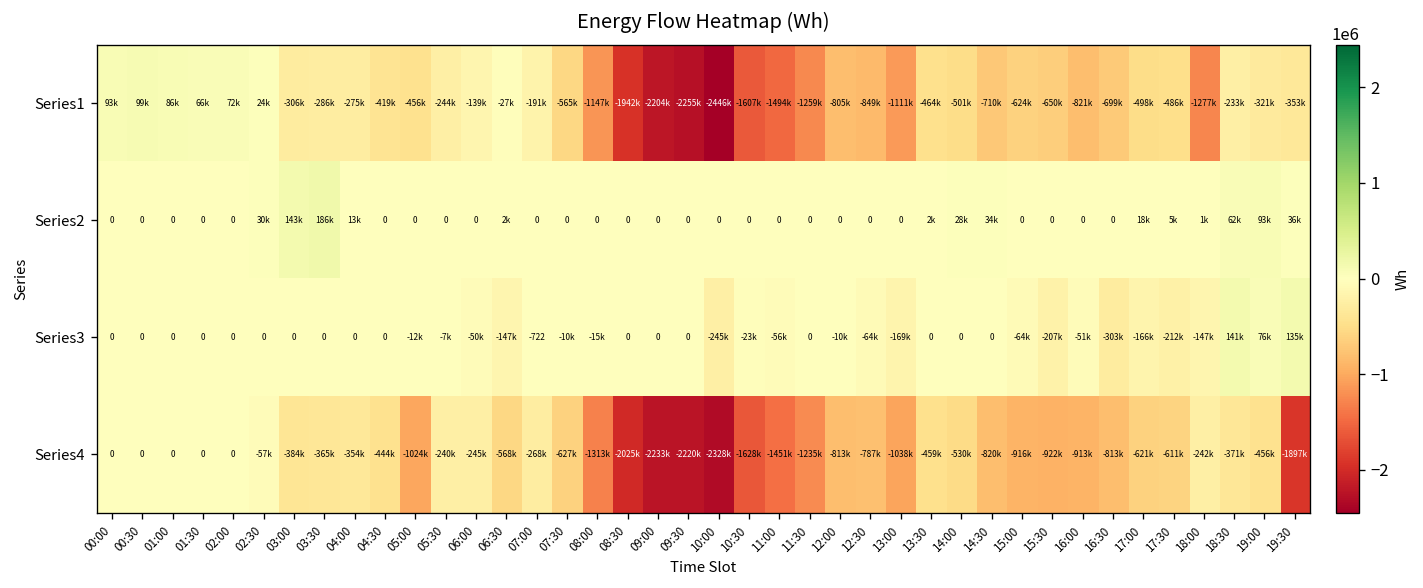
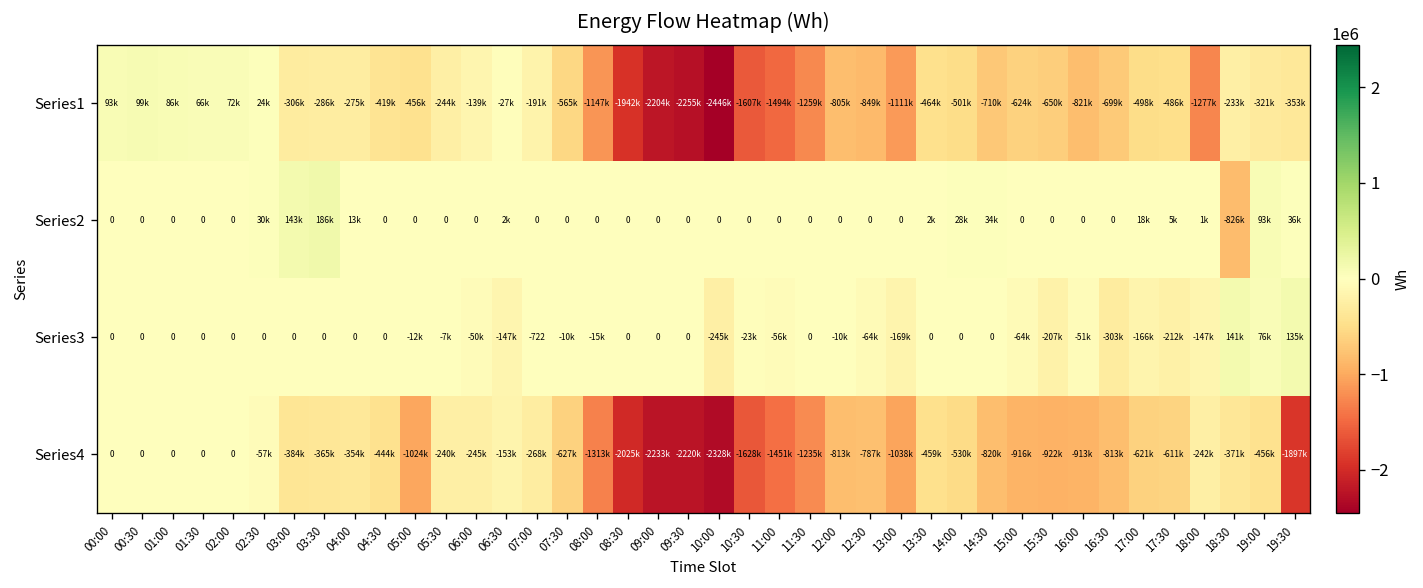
  {
    "Series1": {
      "00:00": "93k",
      "00:30": "99k",
      "01:00": "86k",
      "01:30": "66k",
      "02:00": "72k",
      "02:30": "24k",
      "03:00": "-306k",
      "03:30": "-286k",
      "04:00": "-275k",
      "04:30": "-419k",
      "05:00": "-456k",
      "05:30": "-244k",
      "06:00": "-139k",
      "06:30": "-27k",
      "07:00": "-191k",
      "07:30": "-565k",
      "08:00": "-1147k",
      "08:30": "-1942k",
      "09:00": "-2204k",
      "09:30": "-2255k",
      "10:00": "-2446k",
      "10:30": "-1607k",
      "11:00": "-1494k",
      "11:30": "-1259k",
      "12:00": "-805k",
      "12:30": "-849k",
      "13:00": "-1111k",
      "13:30": "-464k",
      "14:00": "-501k",
      "14:30": "-710k",
      "15:00": "-624k",
      "15:30": "-650k",
      "16:00": "-821k",
      "16:30": "-699k",
      "17:00": "-498k",
      "17:30": "-486k",
      "18:00": "-1277k",
      "18:30": "-233k",
      "19:00": "-321k",
      "19:30": "-353k"
    },
    "Series2": {
      "00:00": "0",
      "00:30": "0",
      "01:00": "0",
      "01:30": "0",
      "02:00": "0",
      "02:30": "30k",
      "03:00": "143k",
      "03:30": "186k",
      "04:00": "13k",
      "04:30": "0",
      "05:00": "0",
      "05:30": "0",
      "06:00": "0",
      "06:30": "2k",
      "07:00": "0",
      "07:30": "0",
      "08:00": "0",
      "08:30": "0",
      "09:00": "0",
      "09:30": "0",
      "10:00": "0",
      "10:30": "0",
      "11:00": "0",
      "11:30": "0",
      "12:00": "0",
      "12:30": "0",
      "13:00": "0",
      "13:30": "2k",
      "14:00": "28k",
      "14:30": "34k",
      "15:00": "0",
      "15:30": "0",
      "16:00": "0",
      "16:30": "0",
      "17:00": "18k",
      "17:30": "5k",
      "18:00": "1k",
-     "18:30": "62k",
+     "18:30": "-826k",
      "19:00": "93k",
      "19:30": "36k"
    },
    "Series3": {
      "00:00": "0",
      "00:30": "0",
      "01:00": "0",
      "01:30": "0",
      "02:00": "0",
      "02:30": "0",
      "03:00": "0",
      "03:30": "0",
      "04:00": "0",
      "04:30": "0",
      "05:00": "-12k",
      "05:30": "-7k",
      "06:00": "-50k",
      "06:30": "-147k",
      "07:00": "-722",
      "07:30": "-10k",
      "08:00": "-15k",
      "08:30": "0",
      "09:00": "0",
      "09:30": "0",
      "10:00": "-245k",
      "10:30": "-23k",
      "11:00": "-56k",
      "11:30": "0",
      "12:00": "-10k",
      "12:30": "-64k",
      "13:00": "-169k",
      "13:30": "0",
      "14:00": "0",
      "14:30": "0",
      "15:00": "-64k",
      "15:30": "-207k",
      "16:00": "-51k",
      "16:30": "-303k",
      "17:00": "-166k",
      "17:30": "-212k",
      "18:00": "-147k",
      "18:30": "141k",
      "19:00": "76k",
      "19:30": "135k"
    },
    "Series4": {
      "00:00": "0",
      "00:30": "0",
      "01:00": "0",
      "01:30": "0",
      "02:00": "0",
      "02:30": "-57k",
      "03:00": "-384k",
      "03:30": "-365k",
      "04:00": "-354k",
      "04:30": "-444k",
      "05:00": "-1024k",
      "05:30": "-240k",
      "06:00": "-245k",
-     "06:30": "-568k",
+     "06:30": "-153k",
      "07:00": "-268k",
      "07:30": "-627k",
      "08:00": "-1313k",
      "08:30": "-2025k",
      "09:00": "-2233k",
      "09:30": "-2220k",
      "10:00": "-2328k",
      "10:30": "-1628k",
      "11:00": "-1451k",
      "11:30": "-1235k",
      "12:00": "-813k",
      "12:30": "-787k",
      "13:00": "-1038k",
      "13:30": "-459k",
      "14:00": "-530k",
      "14:30": "-820k",
      "15:00": "-916k",
      "15:30": "-922k",
      "16:00": "-913k",
      "16:30": "-813k",
      "17:00": "-621k",
      "17:30": "-611k",
      "18:00": "-242k",
      "18:30": "-371k",
      "19:00": "-456k",
      "19:30": "-1897k"
    }
  }
